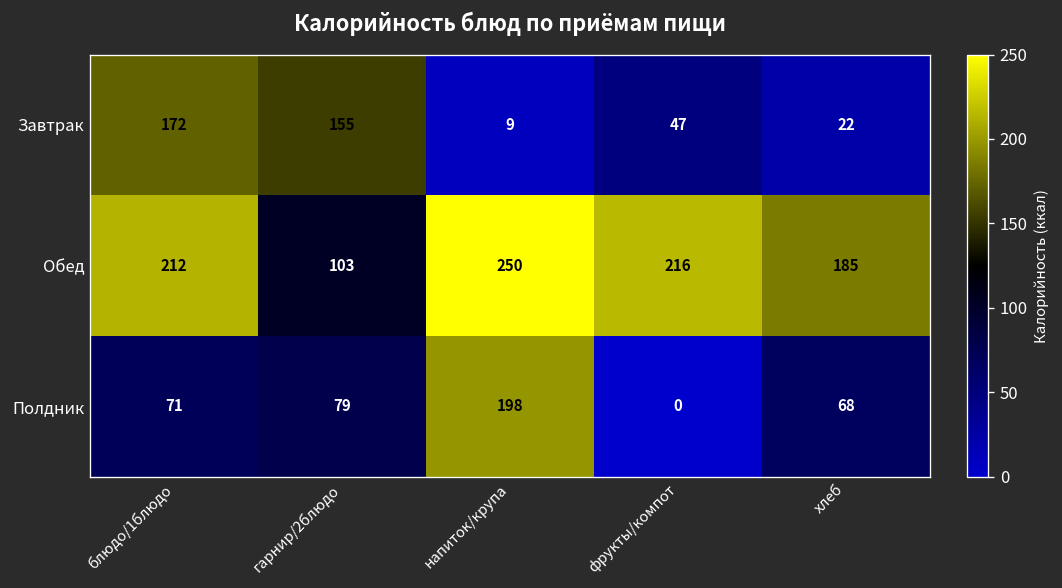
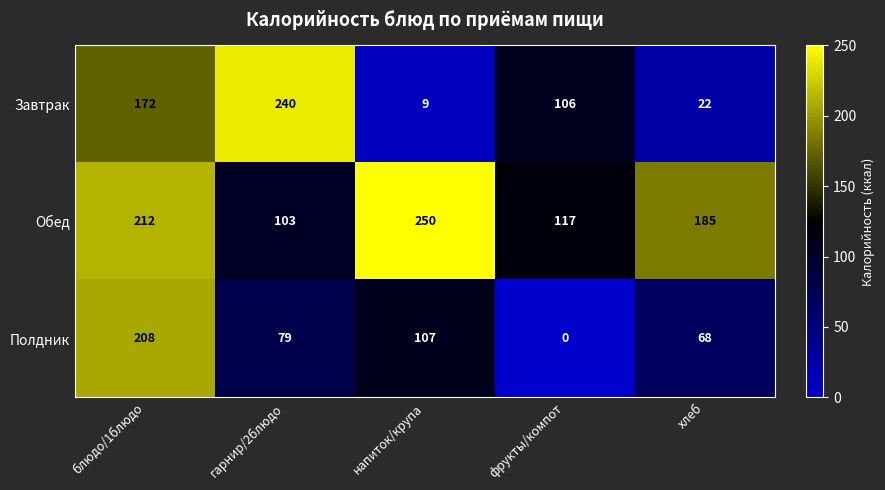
  {
    "Завтрак": {
      "блюдо/1блюдо": 172,
-     "гарнир/2блюдо": 155,
+     "гарнир/2блюдо": 240,
      "напиток/крупа": 9,
-     "фрукты/компот": 47,
+     "фрукты/компот": 106,
      "хлеб": 22
    },
    "Обед": {
      "блюдо/1блюдо": 212,
      "гарнир/2блюдо": 103,
      "напиток/крупа": 250,
-     "фрукты/компот": 216,
+     "фрукты/компот": 117,
      "хлеб": 185
    },
    "Полдник": {
-     "блюдо/1блюдо": 71,
+     "блюдо/1блюдо": 208,
      "гарнир/2блюдо": 79,
-     "напиток/крупа": 198,
+     "напиток/крупа": 107,
      "фрукты/компот": 0,
      "хлеб": 68
    }
  }
